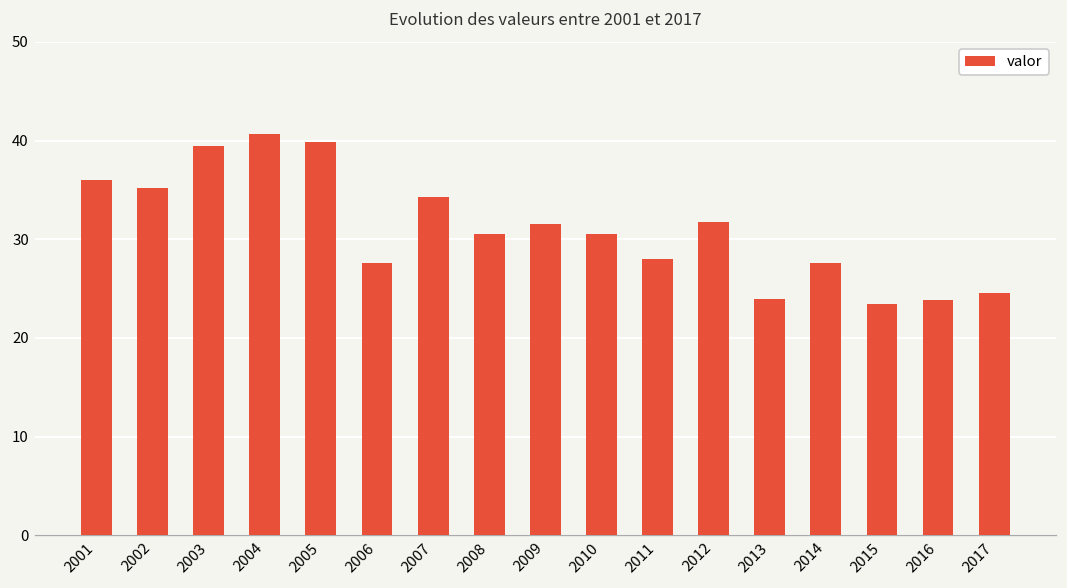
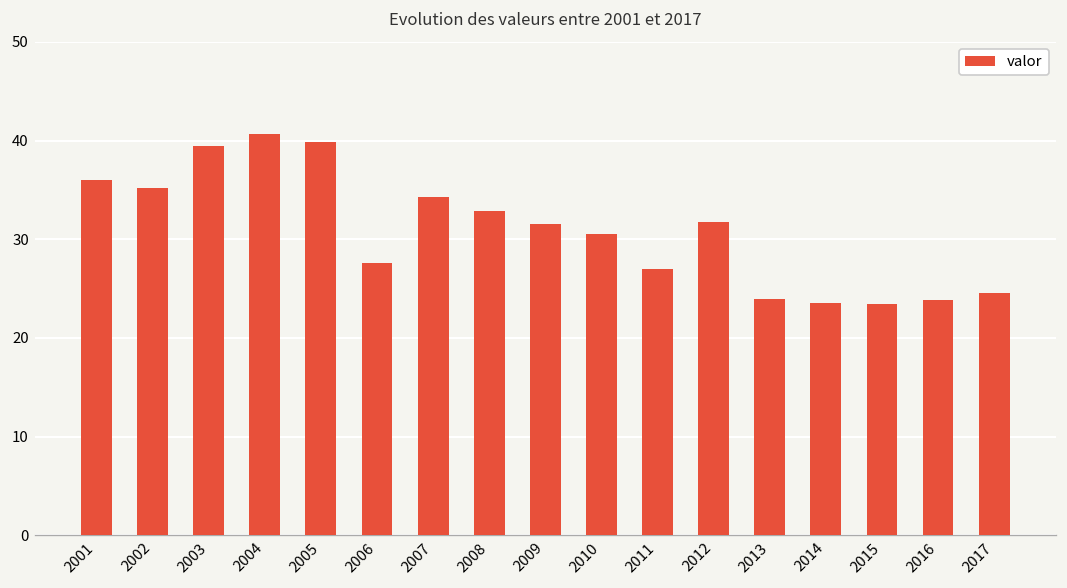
  {
    "2001": 36,
    "2002": 35,
    "2003": 40,
    "2004": 41,
    "2005": 40,
    "2006": 28,
    "2007": 34,
-   "2008": 31,
+   "2008": 33,
    "2009": 32,
    "2010": 31,
-   "2011": 28,
+   "2011": 27,
    "2012": 32,
    "2013": 24,
-   "2014": 28,
+   "2014": 24,
    "2015": 23,
    "2016": 24,
    "2017": 25
  }
